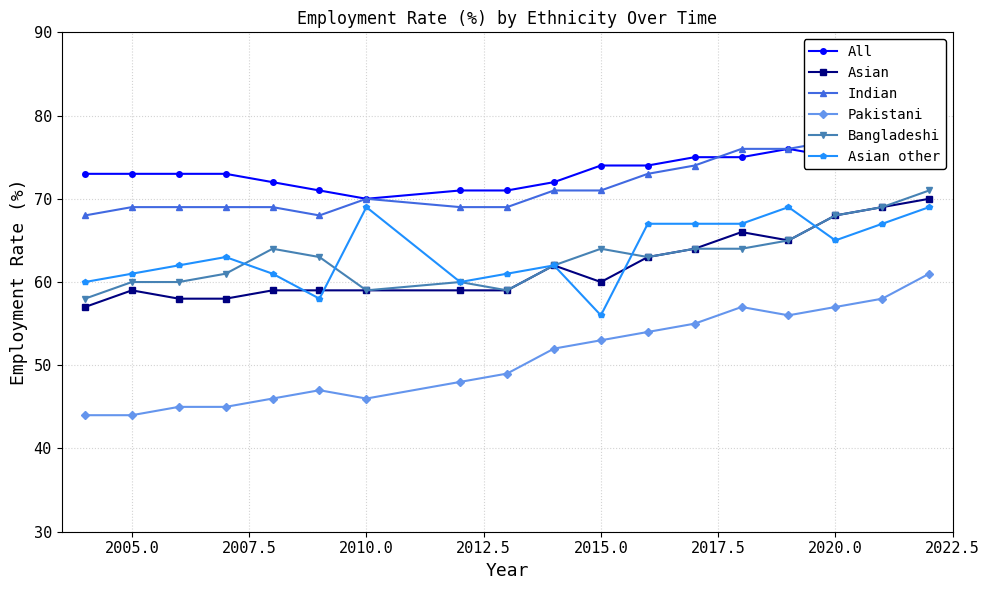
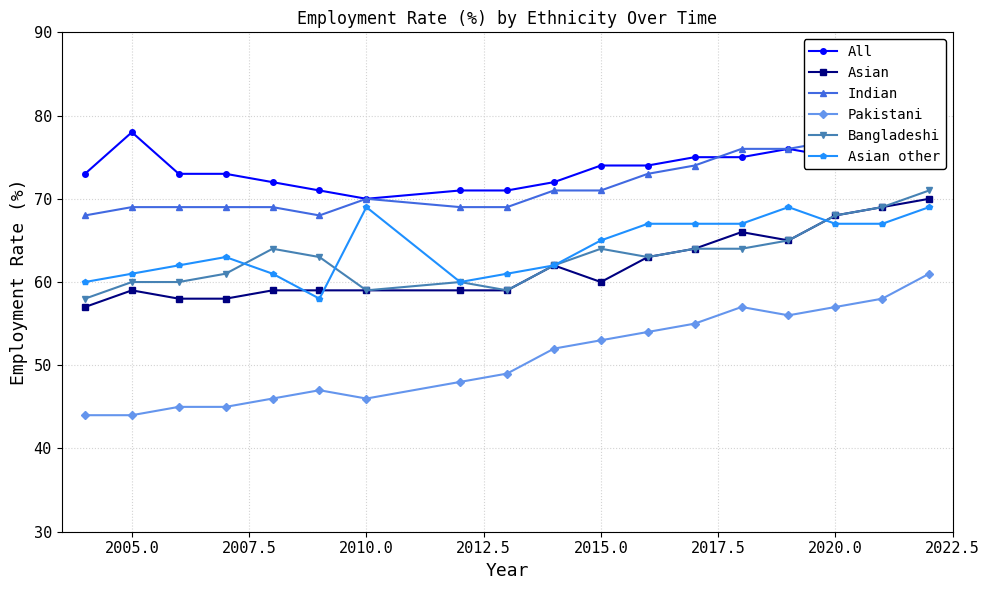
  {
    "All": {
-     "2005.0": 73,
+     "2005.0": 78,
      "2015.0": 74
    },
    "Asian": {
      "2005.0": 59,
      "2015.0": 60
    },
    "Asian other": {
      "2005.0": 61,
      "2010.0": 69,
-     "2015.0": 56,
-     "2020.0": 65
+     "2015.0": 65,
+     "2020.0": 67
    }
  }
